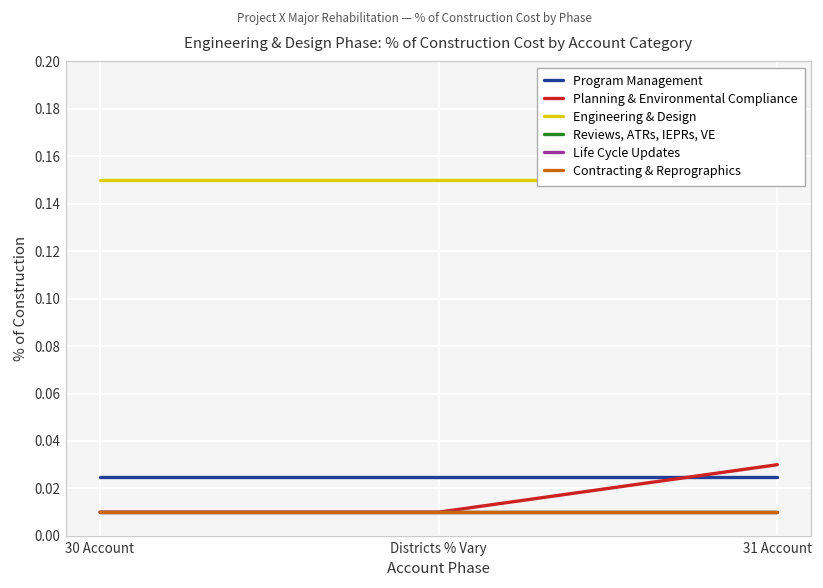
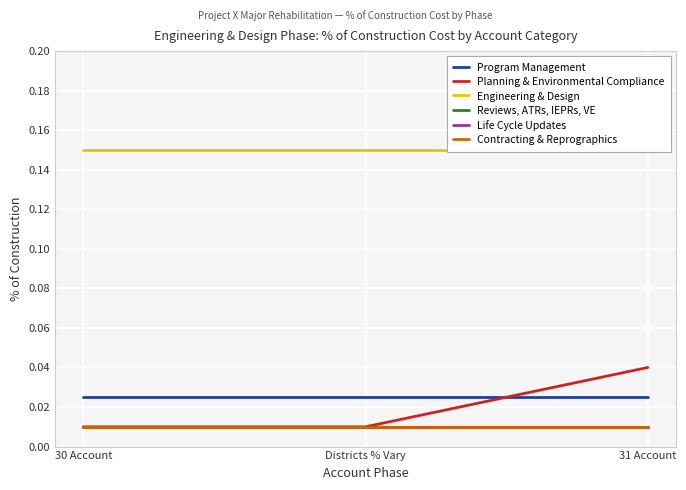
  {
    "Program Management": {
      "30 Account": 0.025,
      "Districts % Vary": 0.025,
      "31 Account": 0.025
    },
    "Planning & Environmental Compliance": {
-     "31 Account": 0.03
+     "31 Account": 0.04
    },
    "Engineering & Design": {
      "30 Account": 0.15,
      "Districts % Vary": 0.15
    },
    "Contracting & Reprographics": {
      "31 Account": 0.01
    }
  }
